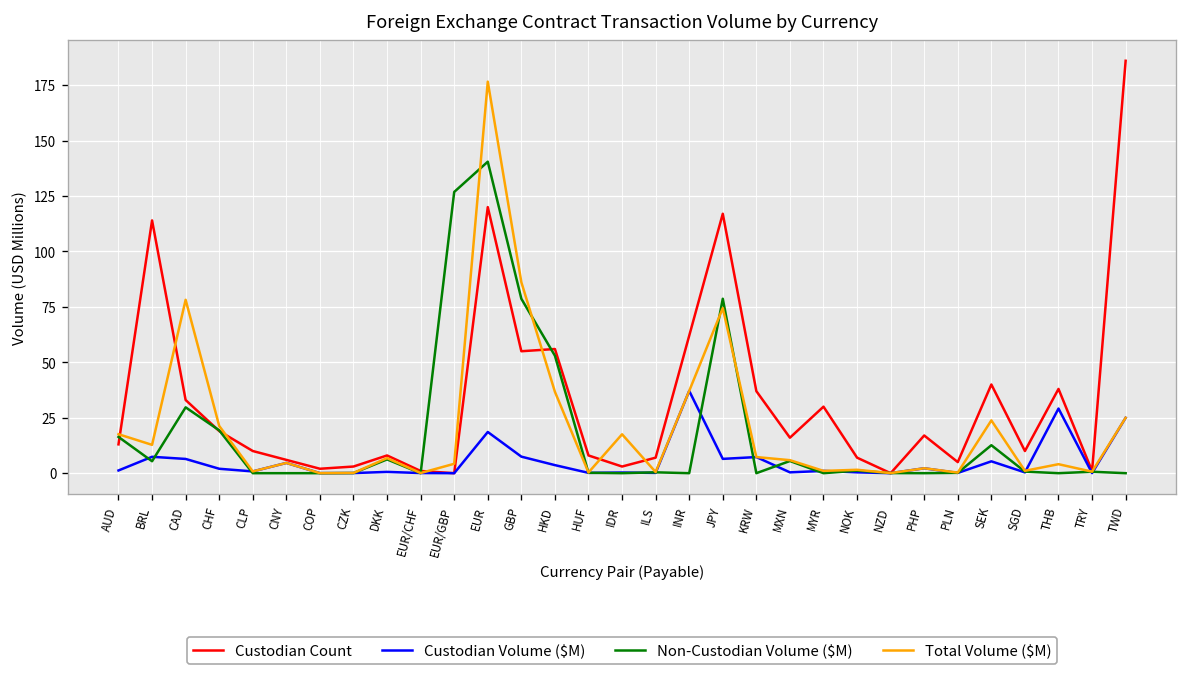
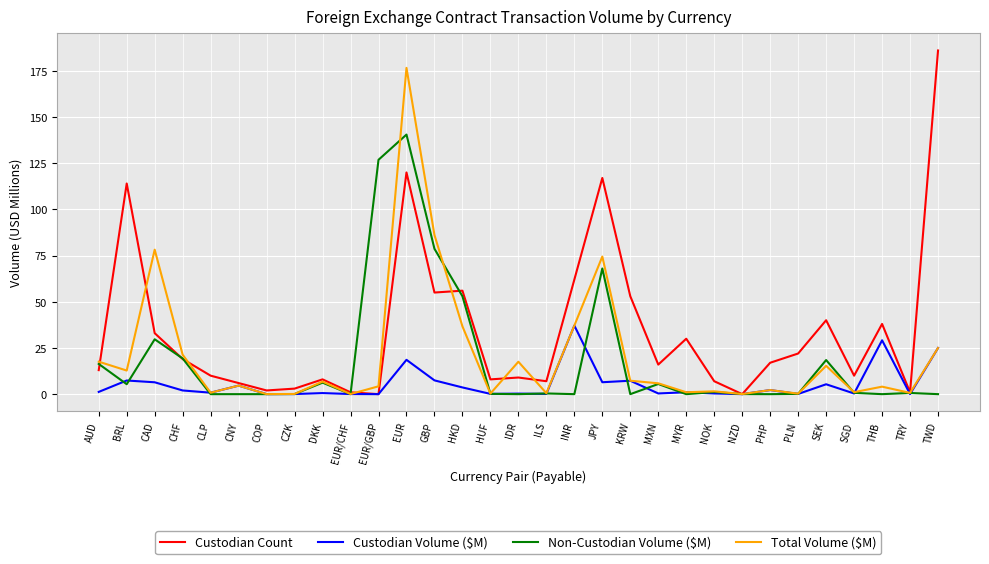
  {
    "Custodian Count": {
      "AUD": 13,
      "BRL": 114,
      "CAD": 33,
      "CLP": 10,
      "COP": 2,
      "CZK": 3,
      "EUR": 120,
      "GBP": 55,
      "HKD": 56,
      "HUF": 8,
-     "IDR": 3,
+     "IDR": 9,
      "ILS": 7,
      "INR": 62,
      "JPY": 117,
-     "KRW": 37,
+     "KRW": 53,
      "MXN": 16,
      "MYR": 30,
      "NOK": 7,
      "PHP": 17,
-     "PLN": 5,
+     "PLN": 22,
      "SEK": 40,
      "SGD": 10,
      "THB": 38,
      "TWD": 186
    },
    "Custodian Volume ($M)": {
      "AUD": 1,
      "BRL": 7,
      "CAD": 6,
      "CHF": 2,
      "DKK": 1,
      "EUR": 19,
      "GBP": 7,
      "HKD": 4,
      "JPY": 6,
      "MXN": 0,
      "SEK": 5,
      "THB": 29
    },
    "Non-Custodian Volume ($M)": {
      "BRL": 5,
      "CAD": 30,
      "CNY": 0,
      "EUR/GBP": 127,
      "EUR": 140,
      "GBP": 79,
      "HKD": 53,
      "INR": 0,
-     "JPY": 79,
+     "JPY": 68,
      "KRW": 0,
      "PHP": 0,
-     "SEK": 13,
+     "SEK": 18,
      "THB": 0,
      "TWD": 0
    },
    "Total Volume ($M)": {
      "BRL": 13,
      "CAD": 78,
      "CHF": 21,
      "EUR/GBP": 4,
      "EUR": 177,
      "GBP": 86,
      "HKD": 37,
      "IDR": 18,
      "JPY": 74,
-     "SEK": 24,
+     "SEK": 15,
      "THB": 4
    }
  }
